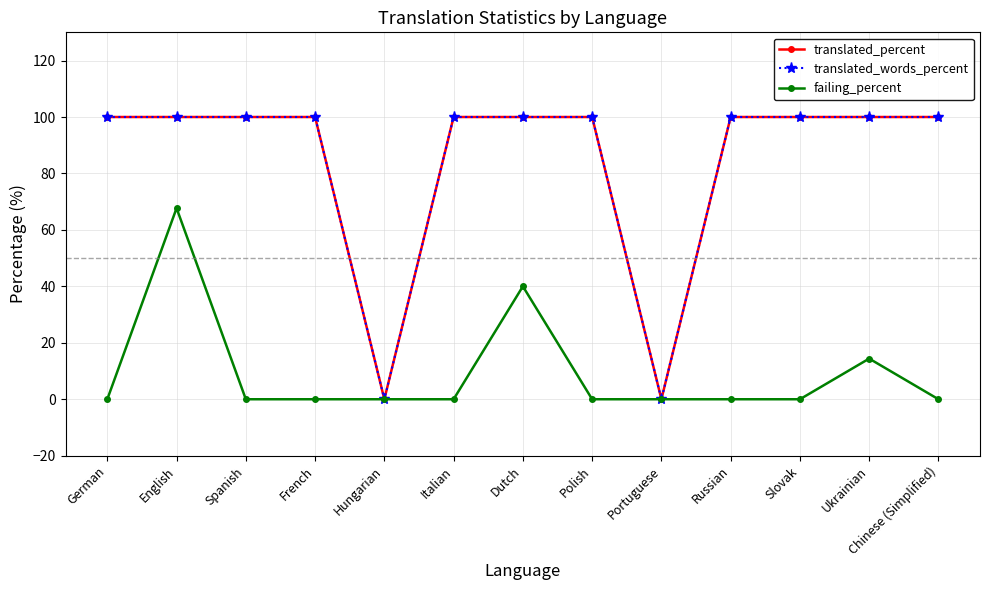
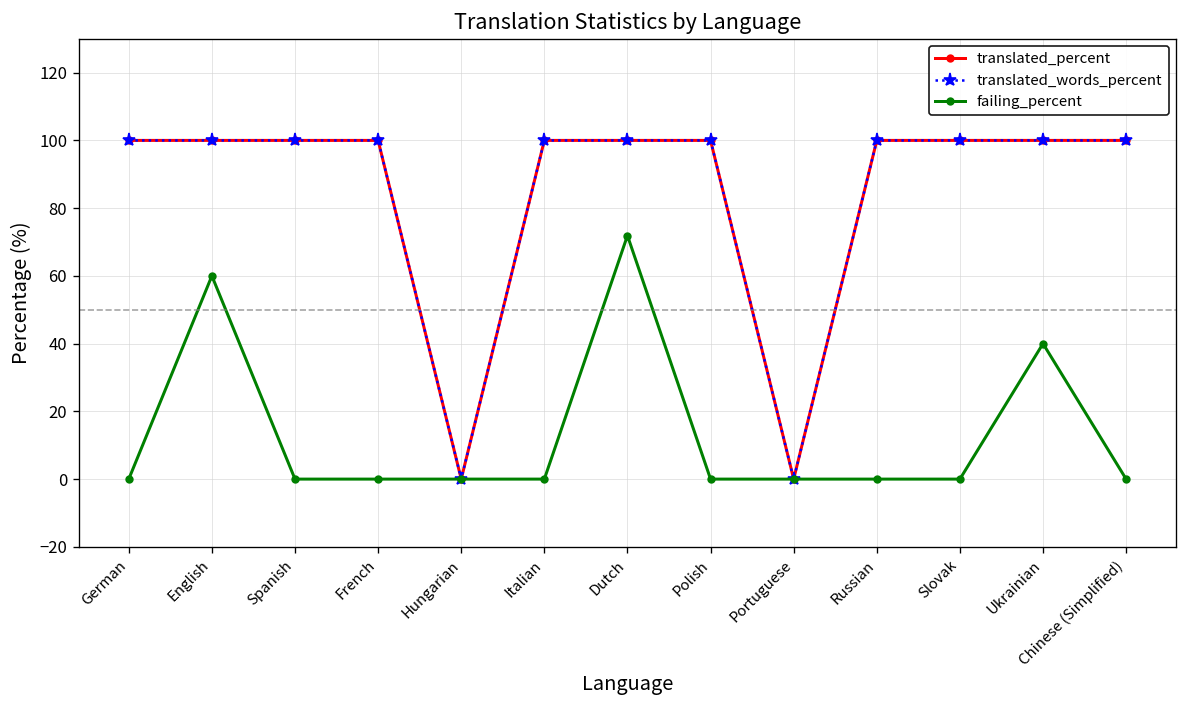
  {
    "translated_words_percent": {
      "German": 100,
      "English": 100,
      "Spanish": 100,
      "French": 100,
      "Italian": 100,
      "Dutch": 100,
      "Polish": 100,
      "Russian": 100,
      "Slovak": 100,
      "Ukrainian": 100,
      "Chinese (Simplified)": 100
    },
    "failing_percent": {
      "German": 0,
-     "English": 68,
+     "English": 60,
      "Spanish": 0,
      "French": 0,
      "Italian": 0,
-     "Dutch": 40,
+     "Dutch": 72,
      "Polish": 0,
      "Russian": 0,
      "Slovak": 0,
-     "Ukrainian": 14,
+     "Ukrainian": 40,
      "Chinese (Simplified)": 0
    }
  }
